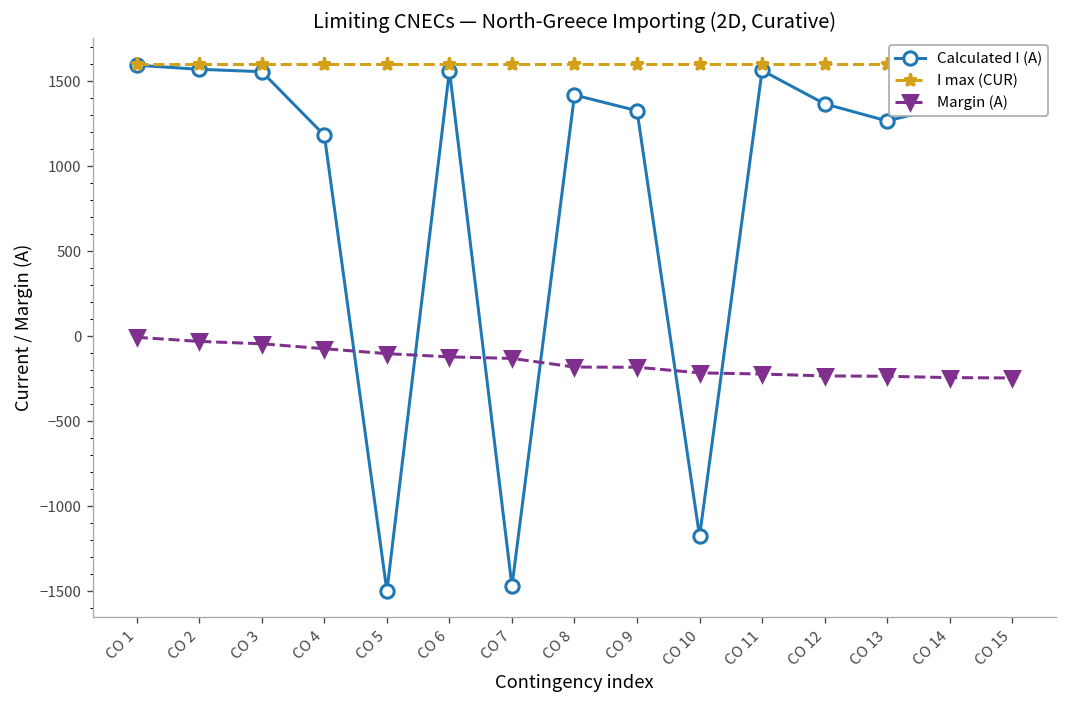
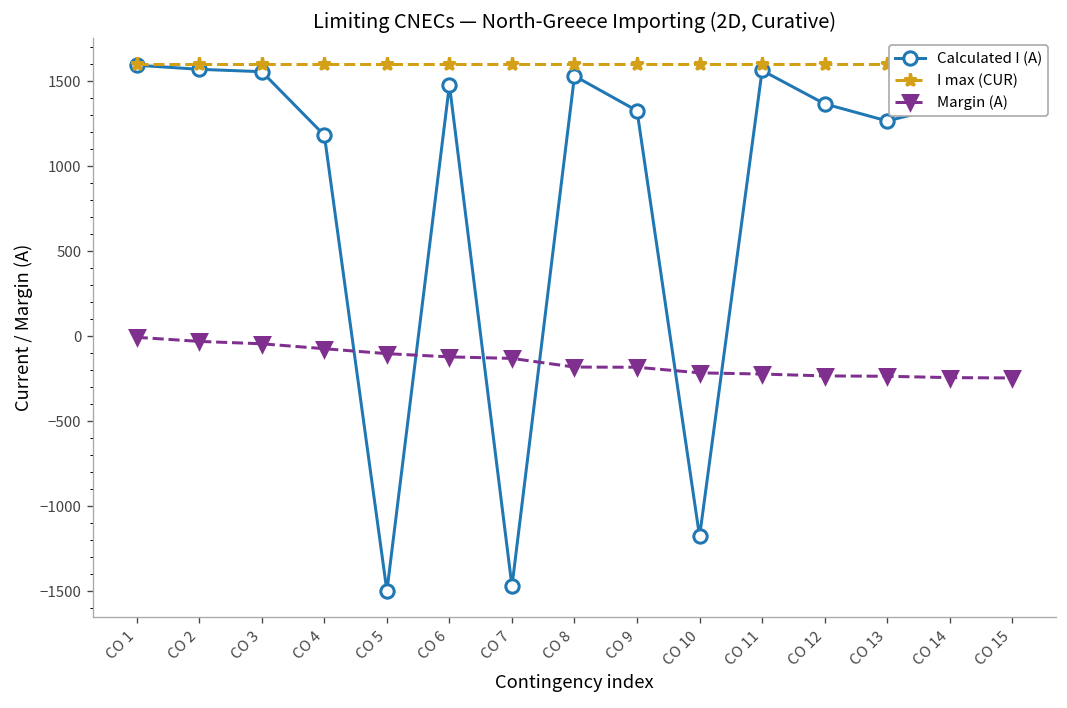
  {
    "Calculated I (A)": {
      "CO 2": 1570,
      "CO 3": 1560,
      "CO 4": 1180,
      "CO 5": -1500,
-     "CO 6": 1560,
+     "CO 6": 1480,
      "CO 7": -1470,
-     "CO 8": 1420,
+     "CO 8": 1530,
      "CO 9": 1330,
      "CO 10": -1180,
      "CO 11": 1560,
      "CO 12": 1370,
      "CO 13": 1270
    },
    "I max (CUR)": {
      "CO 2": 1600,
      "CO 3": 1600,
      "CO 4": 1600,
      "CO 5": 1600,
      "CO 6": 1600,
      "CO 7": 1600,
      "CO 8": 1600,
      "CO 9": 1600,
      "CO 10": 1600,
      "CO 11": 1600,
      "CO 12": 1600,
      "CO 13": 1600
    },
    "Margin (A)": {
      "CO 1": -10,
      "CO 2": -30,
      "CO 3": -40,
      "CO 4": -70,
      "CO 5": -100,
      "CO 6": -120,
      "CO 7": -130,
      "CO 8": -180,
      "CO 9": -180,
      "CO 10": -220,
      "CO 11": -220,
      "CO 12": -230,
      "CO 13": -240,
      "CO 14": -240,
      "CO 15": -250
    }
  }
